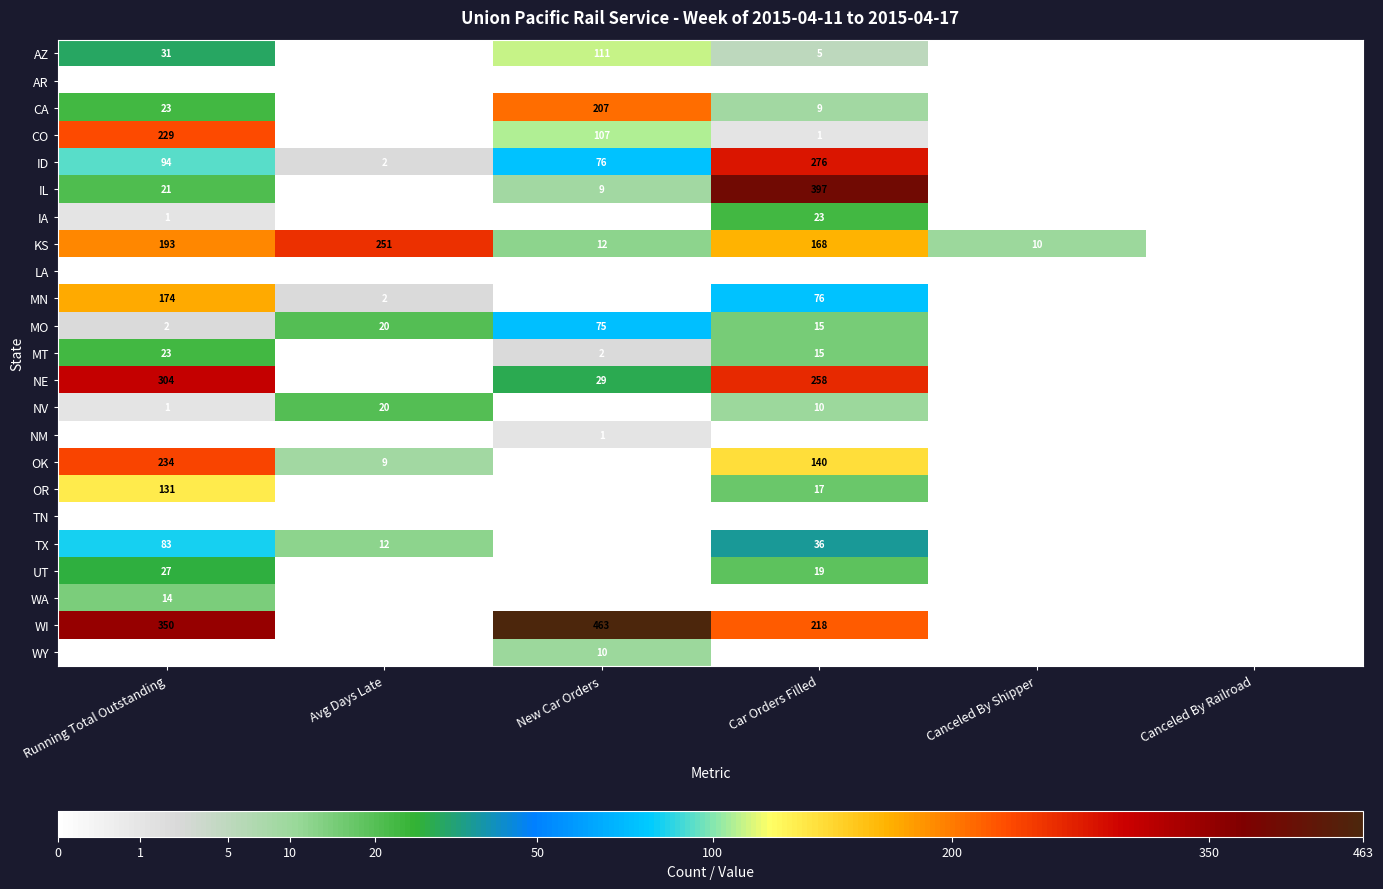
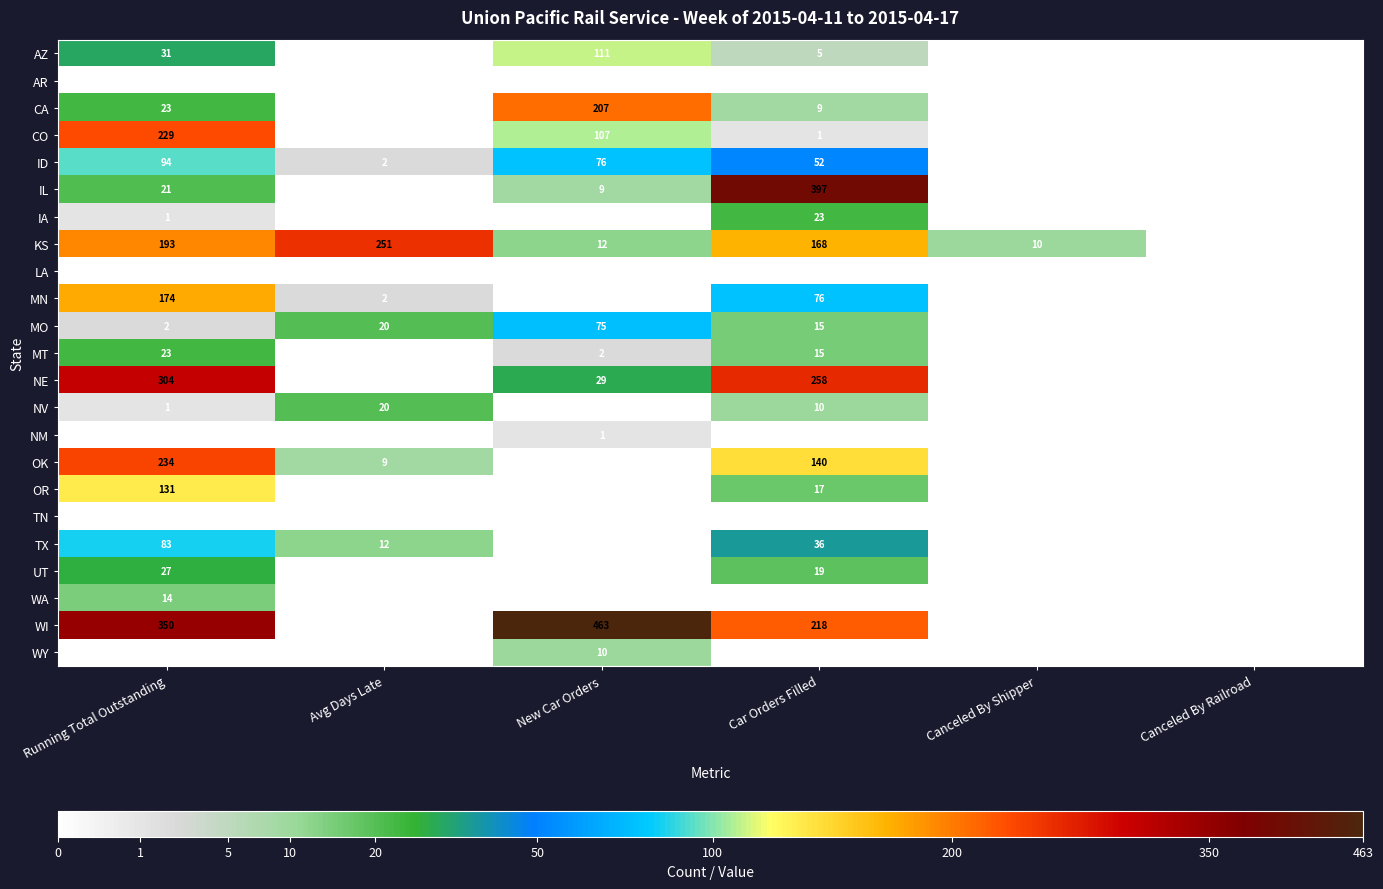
  {
    "AZ": {
      "Running Total Outstanding": 31,
      "New Car Orders": 111,
      "Car Orders Filled": 5
    },
    "CA": {
      "Running Total Outstanding": 23,
      "New Car Orders": 207,
      "Car Orders Filled": 9
    },
    "CO": {
      "Running Total Outstanding": 229,
      "New Car Orders": 107
    },
    "ID": {
      "Running Total Outstanding": 94,
      "New Car Orders": 76,
-     "Car Orders Filled": 276
+     "Car Orders Filled": 52
    },
    "IL": {
      "Running Total Outstanding": 21,
      "New Car Orders": 9,
      "Car Orders Filled": 397
    },
    "IA": {
      "Car Orders Filled": 23
    },
    "KS": {
      "Running Total Outstanding": 193,
      "Avg Days Late": 251,
      "New Car Orders": 12,
      "Car Orders Filled": 168,
      "Canceled By Shipper": 10
    },
    "MN": {
      "Running Total Outstanding": 174,
      "Car Orders Filled": 76
    },
    "MO": {
      "Avg Days Late": 20,
      "New Car Orders": 75,
      "Car Orders Filled": 15
    },
    "MT": {
      "Running Total Outstanding": 23,
      "Car Orders Filled": 15
    },
    "NE": {
      "Running Total Outstanding": 304,
      "New Car Orders": 29,
      "Car Orders Filled": 258
    },
    "NV": {
      "Avg Days Late": 20,
      "Car Orders Filled": 10
    },
    "OK": {
      "Running Total Outstanding": 234,
      "Avg Days Late": 9,
      "Car Orders Filled": 140
    },
    "OR": {
      "Running Total Outstanding": 131,
      "Car Orders Filled": 17
    },
    "TX": {
      "Running Total Outstanding": 83,
      "Avg Days Late": 12,
      "Car Orders Filled": 36
    },
    "UT": {
      "Running Total Outstanding": 27,
      "Car Orders Filled": 19
    },
    "WA": {
      "Running Total Outstanding": 14
    },
    "WI": {
      "Running Total Outstanding": 350,
      "New Car Orders": 463,
      "Car Orders Filled": 218
    },
    "WY": {
      "New Car Orders": 10
    }
  }
